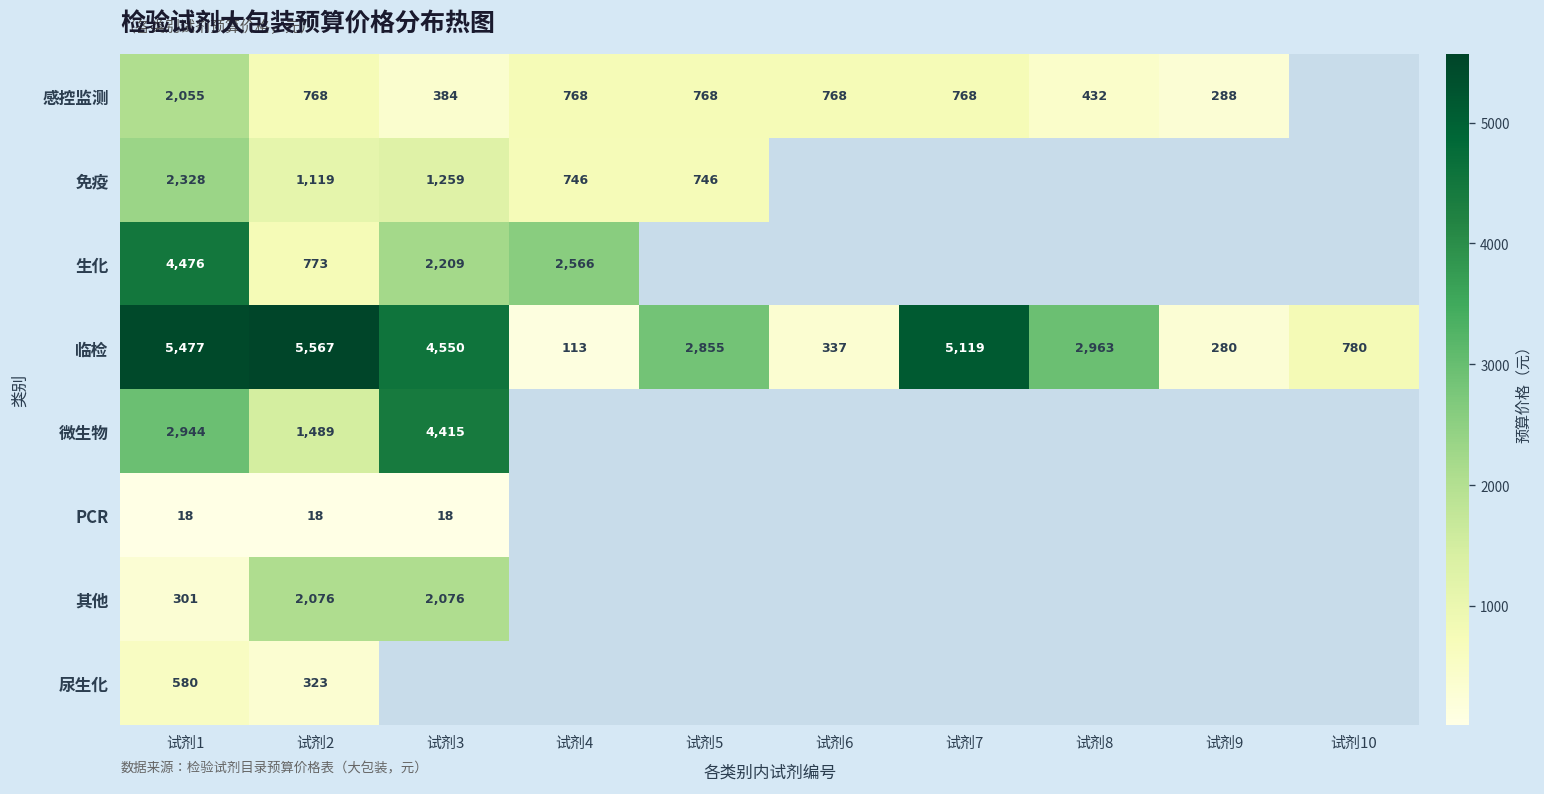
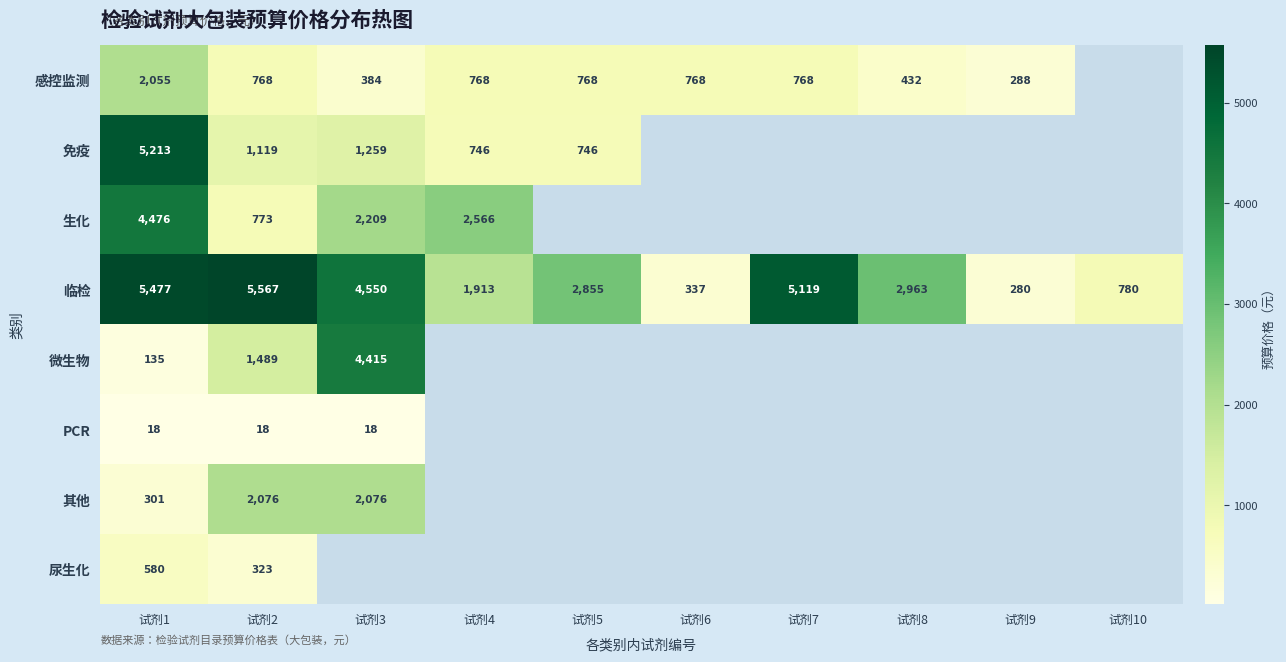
  {
    "感控监测": {
      "试剂1": "2,055",
      "试剂2": "768",
      "试剂3": "384",
      "试剂4": "768",
      "试剂5": "768",
      "试剂6": "768",
      "试剂7": "768",
      "试剂8": "432",
      "试剂9": "288"
    },
    "免疫": {
-     "试剂1": "2,328",
+     "试剂1": "5,213",
      "试剂2": "1,119",
      "试剂3": "1,259",
      "试剂4": "746",
      "试剂5": "746"
    },
    "生化": {
      "试剂1": "4,476",
      "试剂2": "773",
      "试剂3": "2,209",
      "试剂4": "2,566"
    },
    "临检": {
      "试剂1": "5,477",
      "试剂2": "5,567",
      "试剂3": "4,550",
-     "试剂4": "113",
+     "试剂4": "1,913",
      "试剂5": "2,855",
      "试剂6": "337",
      "试剂7": "5,119",
      "试剂8": "2,963",
      "试剂9": "280",
      "试剂10": "780"
    },
    "微生物": {
-     "试剂1": "2,944",
+     "试剂1": "135",
      "试剂2": "1,489",
      "试剂3": "4,415"
    },
    "PCR": {
      "试剂1": "18",
      "试剂2": "18",
      "试剂3": "18"
    },
    "其他": {
      "试剂1": "301",
      "试剂2": "2,076",
      "试剂3": "2,076"
    },
    "尿生化": {
      "试剂1": "580",
      "试剂2": "323"
    }
  }
